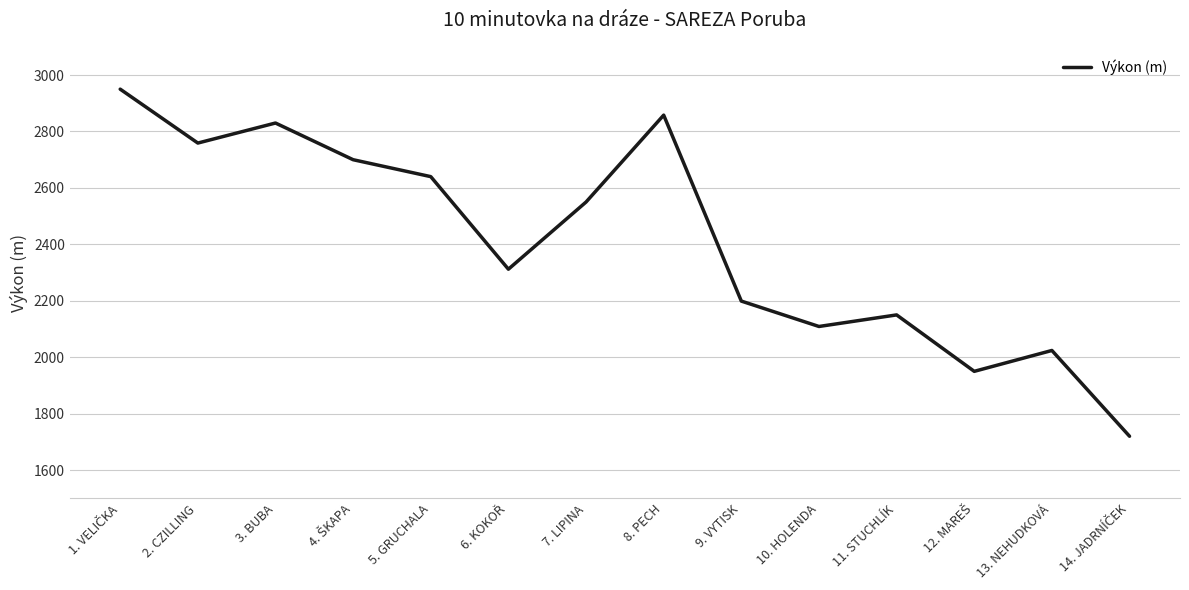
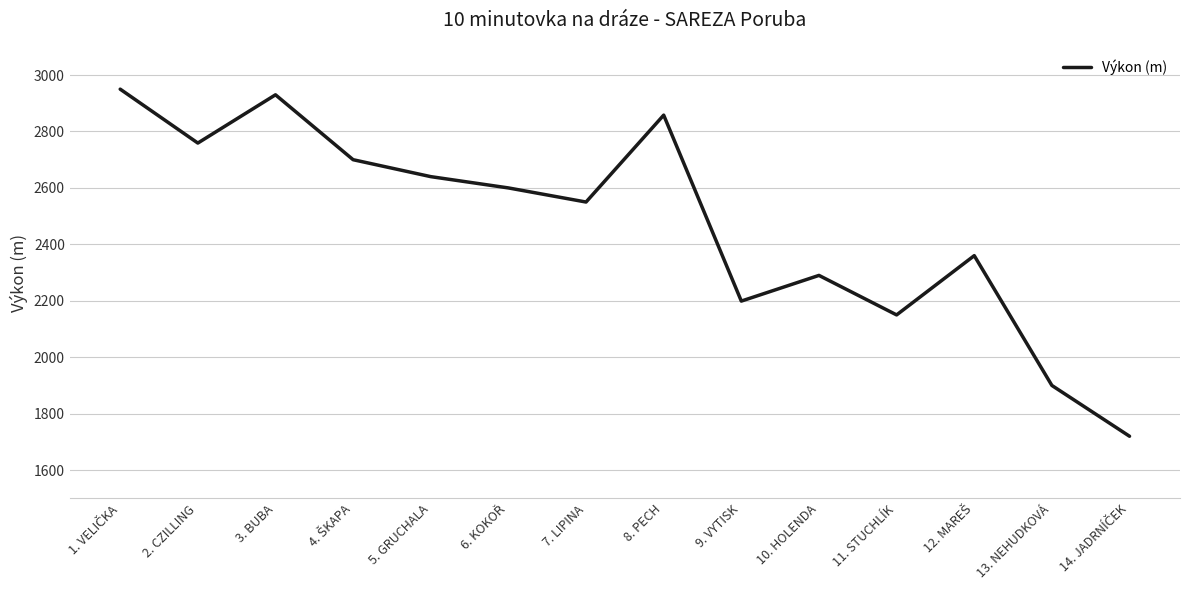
  {
    "1. VELIČKA": 2950,
    "2. CZILLING": 2760,
-   "3. BUBA": 2830,
+   "3. BUBA": 2930,
    "4. ŠKAPA": 2700,
    "5. GRUCHALA": 2640,
-   "6. KOKOŘ": 2310,
+   "6. KOKOŘ": 2600,
    "7. LIPINA": 2550,
    "8. PECH": 2860,
    "9. VYTISK": 2200,
-   "10. HOLENDA": 2110,
+   "10. HOLENDA": 2290,
    "11. STUCHLÍK": 2150,
-   "12. MAREŠ": 1950,
-   "13. NEHUDKOVÁ": 2020,
+   "12. MAREŠ": 2360,
+   "13. NEHUDKOVÁ": 1900,
    "14. JADRNÍČEK": 1720
  }
